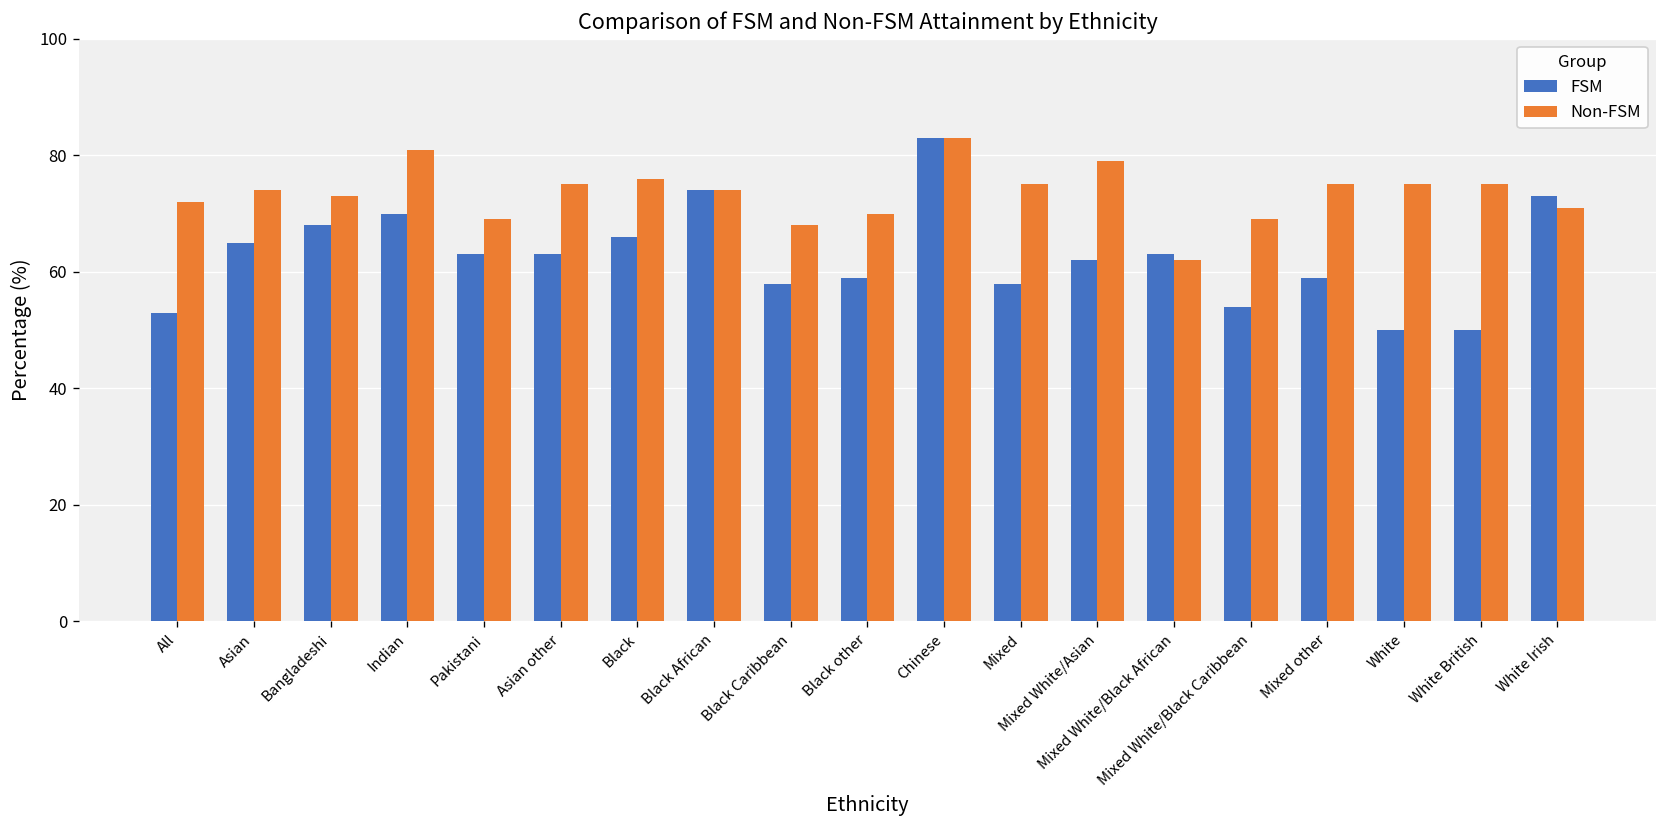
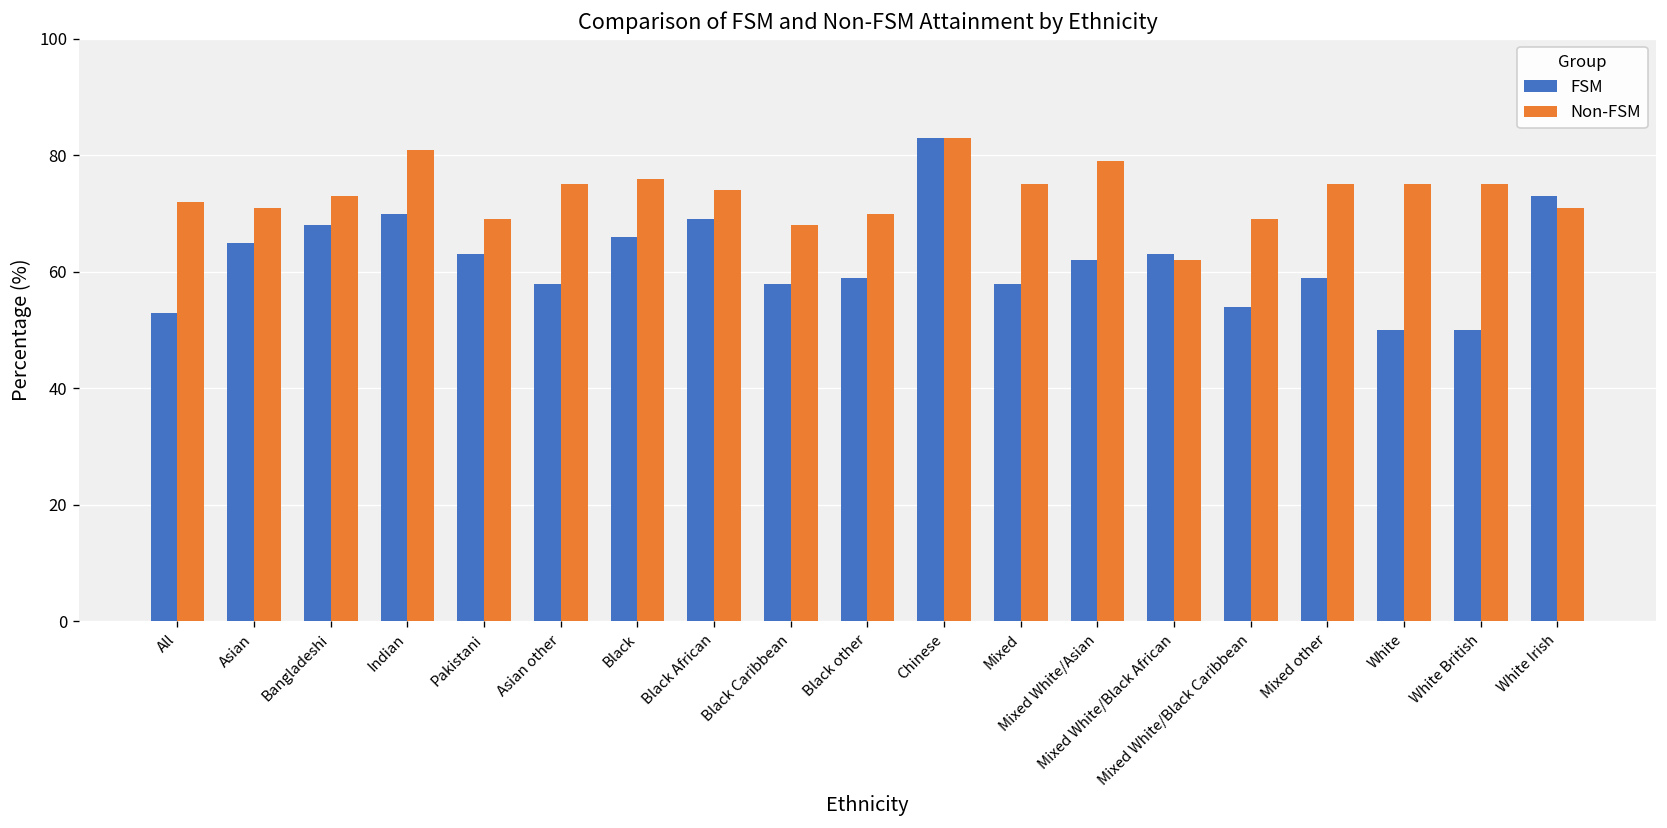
  {
    "FSM": {
      "All": 53,
      "Asian": 65,
      "Bangladeshi": 68,
      "Indian": 70,
      "Pakistani": 63,
-     "Asian other": 63,
+     "Asian other": 58,
      "Black": 66,
-     "Black African": 74,
+     "Black African": 69,
      "Black Caribbean": 58,
      "Black other": 59,
      "Chinese": 83,
      "Mixed": 58,
      "Mixed White/Asian": 62,
      "Mixed White/Black African": 63,
      "Mixed White/Black Caribbean": 54,
      "Mixed other": 59,
      "White": 50,
      "White British": 50,
      "White Irish": 73
    },
    "Non-FSM": {
      "All": 72,
-     "Asian": 74,
+     "Asian": 71,
      "Bangladeshi": 73,
      "Indian": 81,
      "Pakistani": 69,
      "Asian other": 75,
      "Black": 76,
      "Black African": 74,
      "Black Caribbean": 68,
      "Black other": 70,
      "Chinese": 83,
      "Mixed": 75,
      "Mixed White/Asian": 79,
      "Mixed White/Black African": 62,
      "Mixed White/Black Caribbean": 69,
      "Mixed other": 75,
      "White": 75,
      "White British": 75,
      "White Irish": 71
    }
  }
